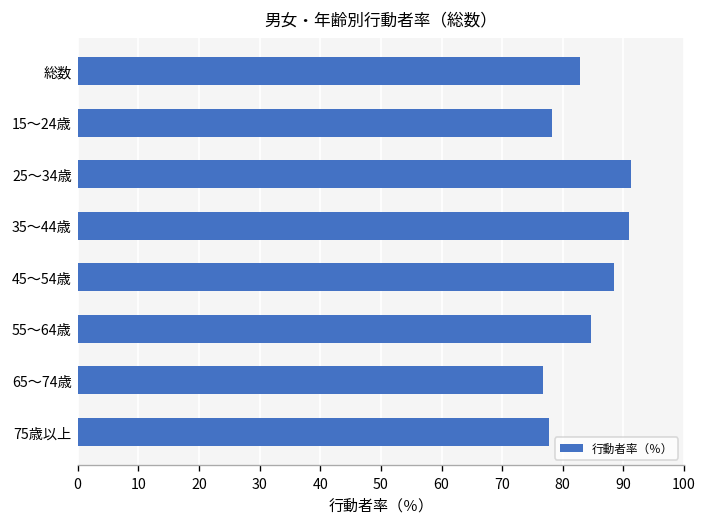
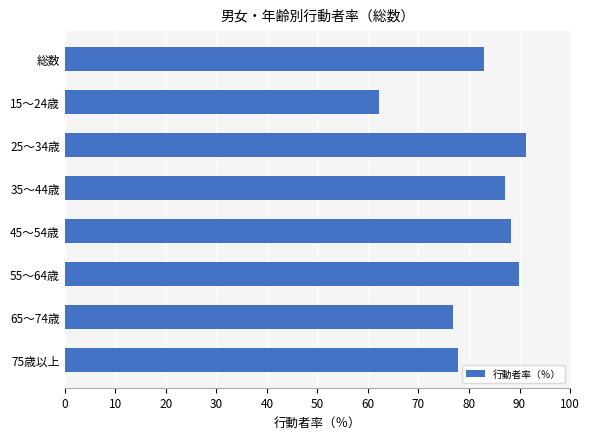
  {
    "総数": 83,
-   "15～24歳": 78,
+   "15～24歳": 62,
    "25～34歳": 91,
-   "35～44歳": 91,
+   "35～44歳": 87,
    "45～54歳": 88,
-   "55～64歳": 85,
+   "55～64歳": 90,
    "65～74歳": 77,
    "75歳以上": 78
  }
